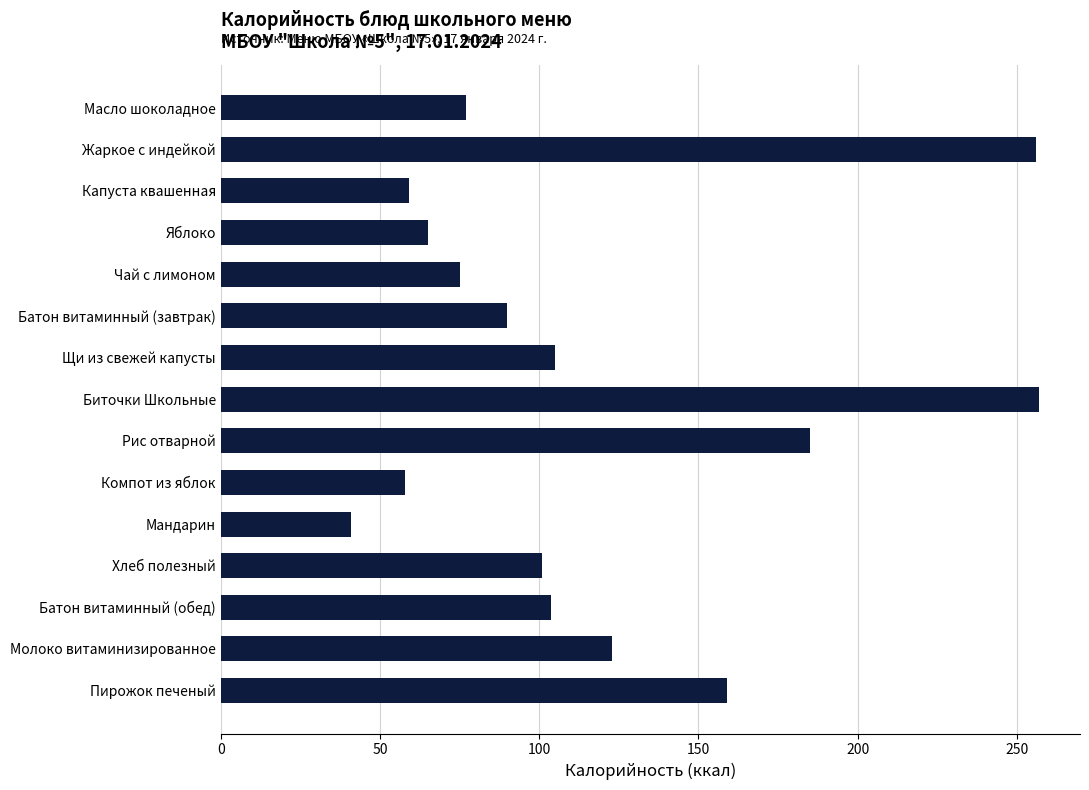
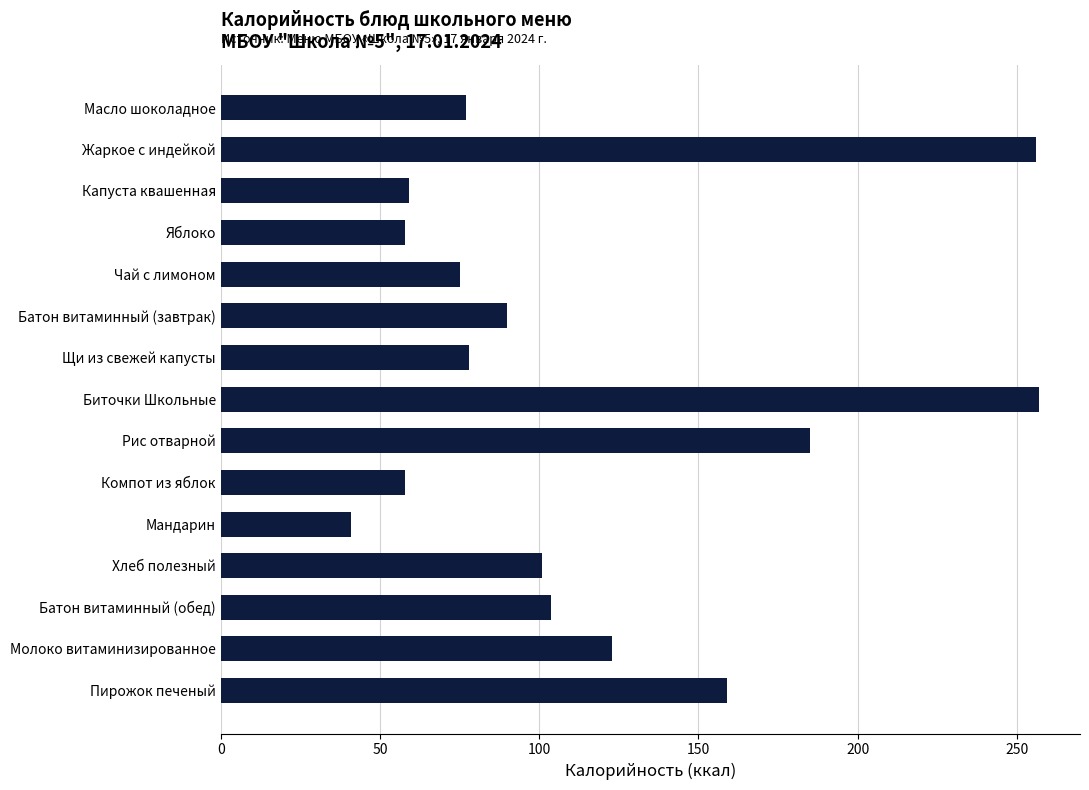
  {
    "Масло шоколадное": 77,
    "Жаркое с индейкой": 256,
    "Капуста квашенная": 59,
-   "Яблоко": 65,
+   "Яблоко": 58,
    "Чай с лимоном": 75,
    "Батон витаминный (завтрак)": 90,
-   "Щи из свежей капусты": 105,
+   "Щи из свежей капусты": 78,
    "Биточки Школьные": 257,
    "Рис отварной": 185,
    "Компот из яблок": 58,
    "Мандарин": 41,
    "Хлеб полезный": 101,
    "Батон витаминный (обед)": 104,
    "Молоко витаминизированное": 123,
    "Пирожок печеный": 159
  }
